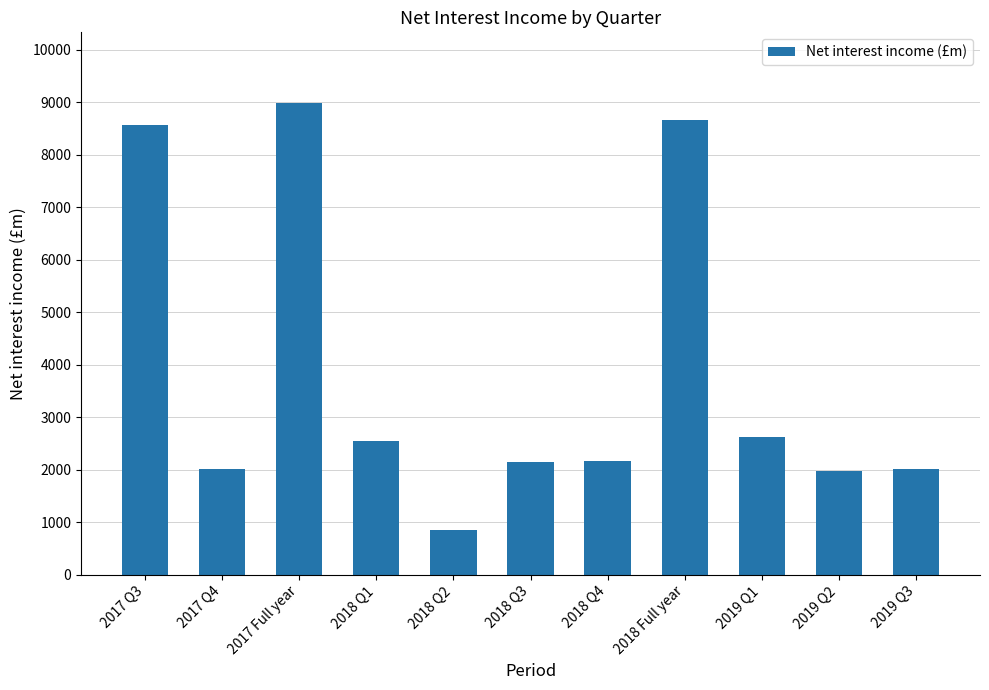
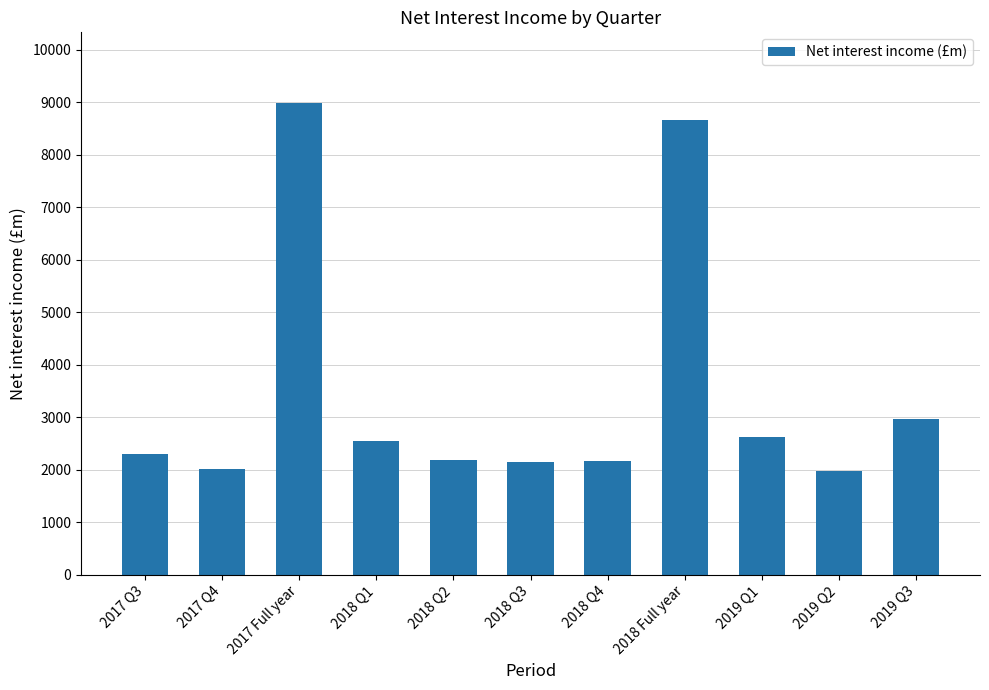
  {
-   "2017 Q3": 8600,
+   "2017 Q3": 2300,
    "2017 Q4": 2000,
    "2017 Full year": 9000,
    "2018 Q1": 2500,
-   "2018 Q2": 800,
+   "2018 Q2": 2200,
    "2018 Q3": 2200,
    "2018 Q4": 2200,
    "2018 Full year": 8700,
    "2019 Q1": 2600,
    "2019 Q2": 2000,
-   "2019 Q3": 2000
+   "2019 Q3": 3000
  }
